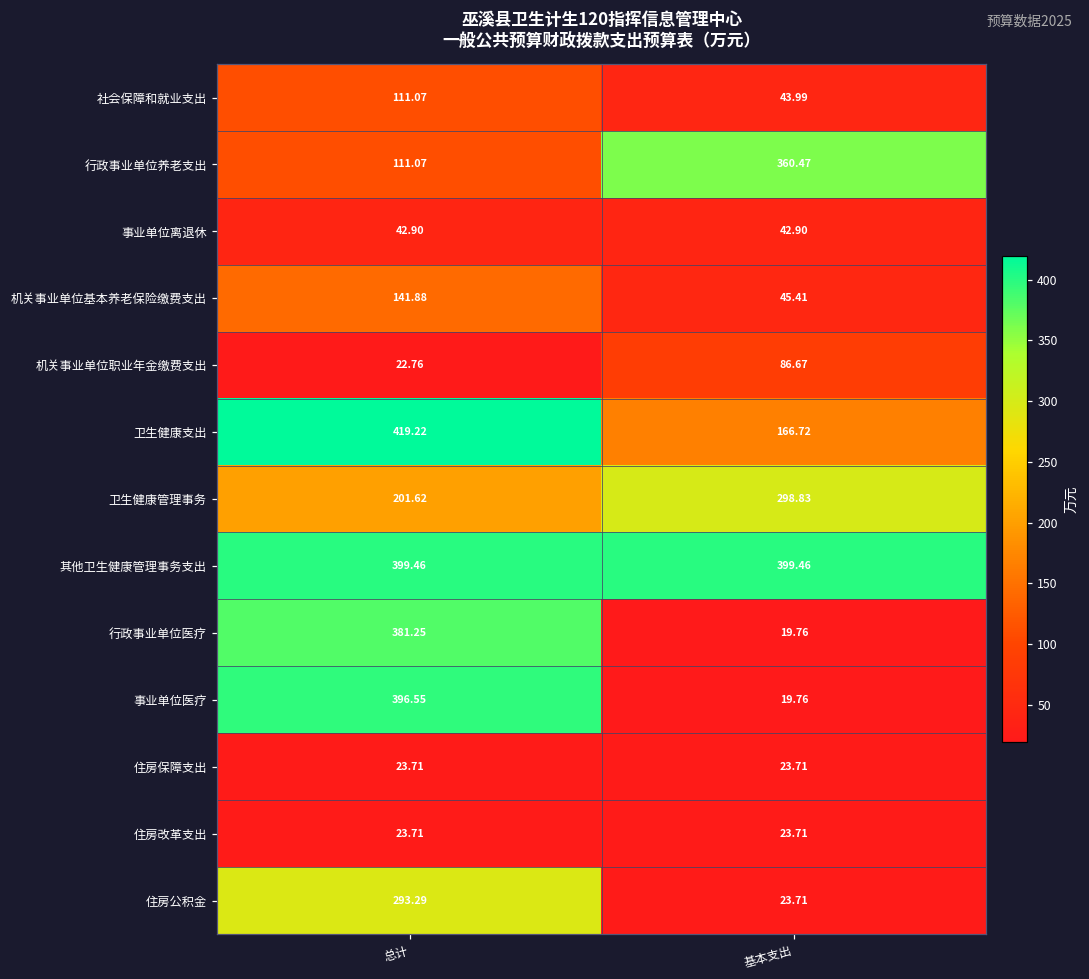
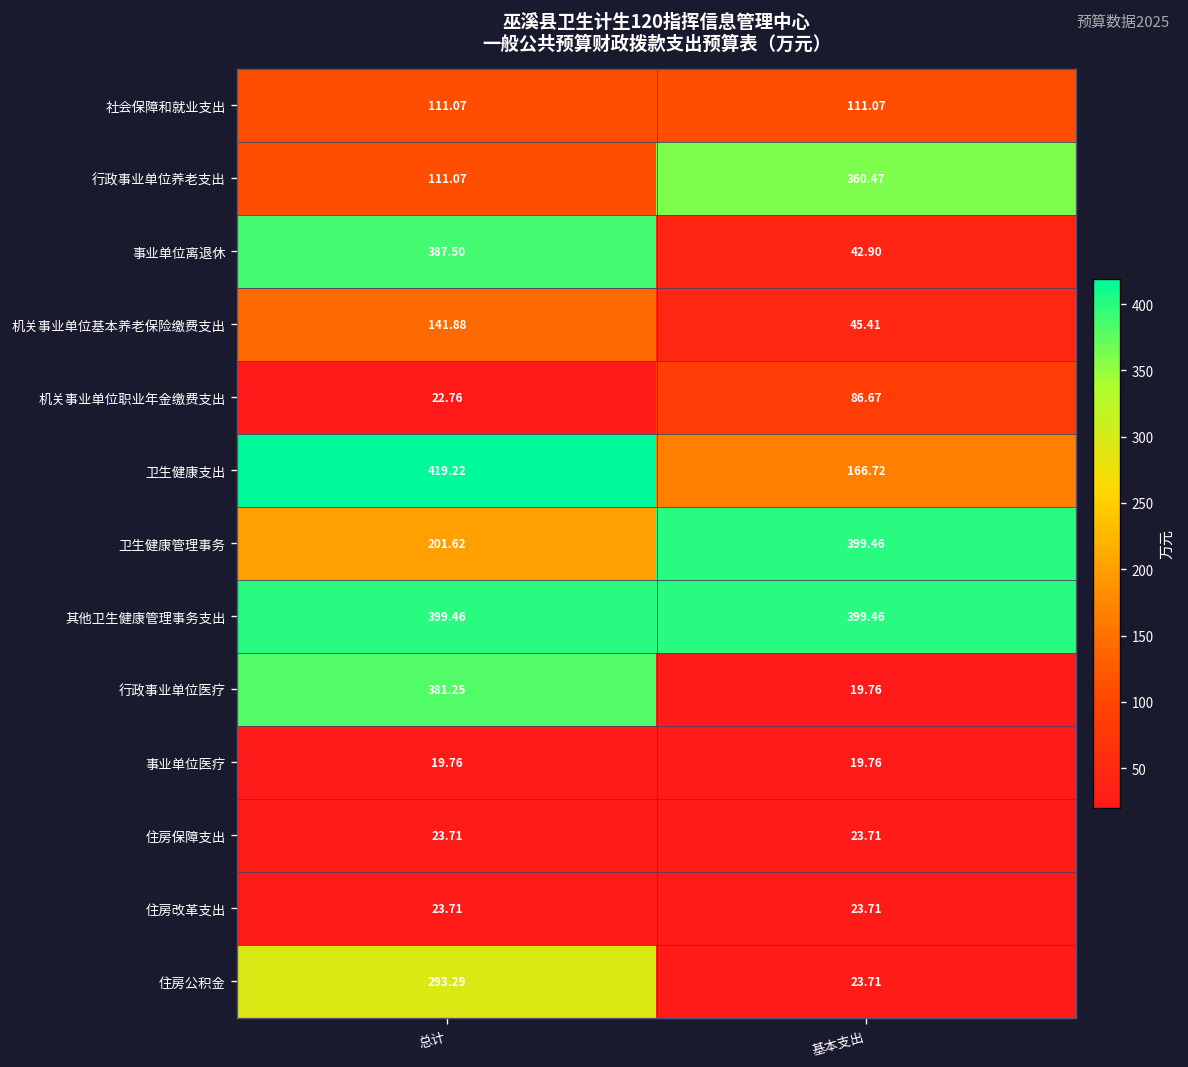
  {
    "社会保障和就业支出": {
      "总计": 111.07,
-     "基本支出": 43.99
+     "基本支出": 111.07
    },
    "行政事业单位养老支出": {
      "总计": 111.07,
      "基本支出": 360.47
    },
    "事业单位离退休": {
-     "总计": 42.90,
+     "总计": 387.50,
      "基本支出": 42.90
    },
    "机关事业单位基本养老保险缴费支出": {
      "总计": 141.88,
      "基本支出": 45.41
    },
    "机关事业单位职业年金缴费支出": {
      "总计": 22.76,
      "基本支出": 86.67
    },
    "卫生健康支出": {
      "总计": 419.22,
      "基本支出": 166.72
    },
    "卫生健康管理事务": {
      "总计": 201.62,
-     "基本支出": 298.83
+     "基本支出": 399.46
    },
    "其他卫生健康管理事务支出": {
      "总计": 399.46,
      "基本支出": 399.46
    },
    "行政事业单位医疗": {
      "总计": 381.25,
      "基本支出": 19.76
    },
    "事业单位医疗": {
-     "总计": 396.55,
+     "总计": 19.76,
      "基本支出": 19.76
    },
    "住房保障支出": {
      "总计": 23.71,
      "基本支出": 23.71
    },
    "住房改革支出": {
      "总计": 23.71,
      "基本支出": 23.71
    },
    "住房公积金": {
      "总计": 293.29,
      "基本支出": 23.71
    }
  }
